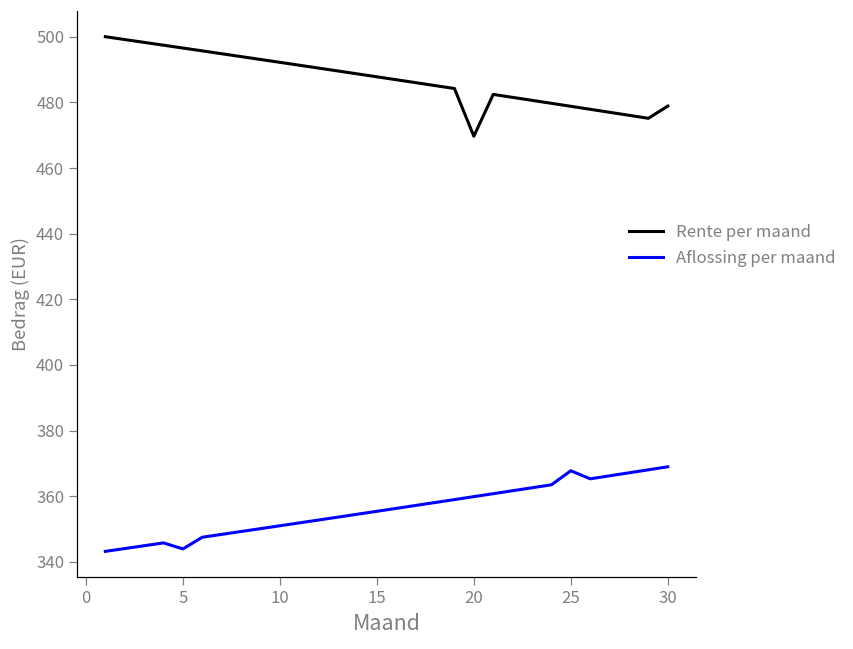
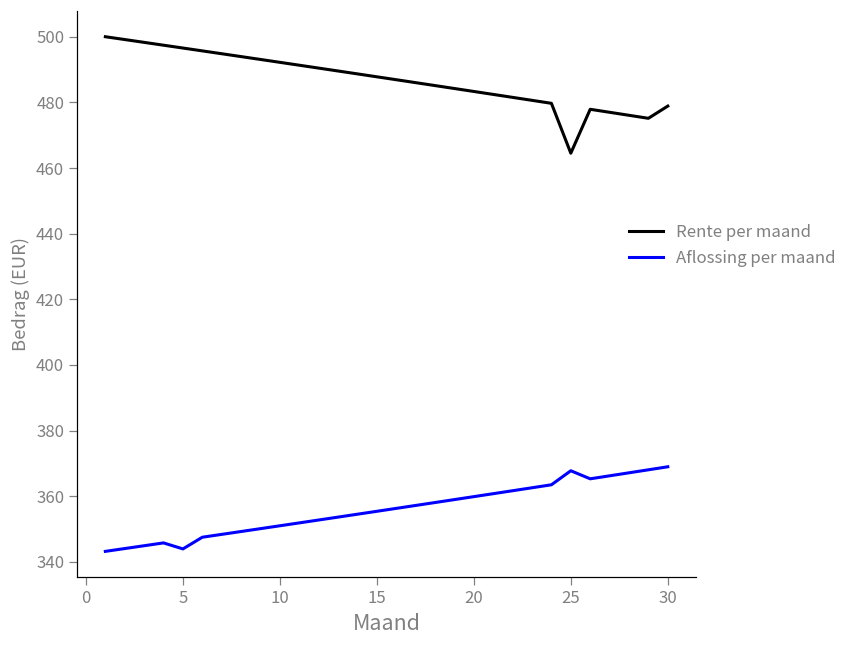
  {
    "Rente per maand": {
      "5": 497,
      "10": 492,
      "15": 488,
-     "20": 470,
-     "25": 479,
+     "20": 483,
+     "25": 465,
      "30": 479
    },
    "Aflossing per maand": {
      "5": 344,
      "10": 351,
      "15": 355,
      "20": 360,
      "25": 368,
      "30": 369
    }
  }
